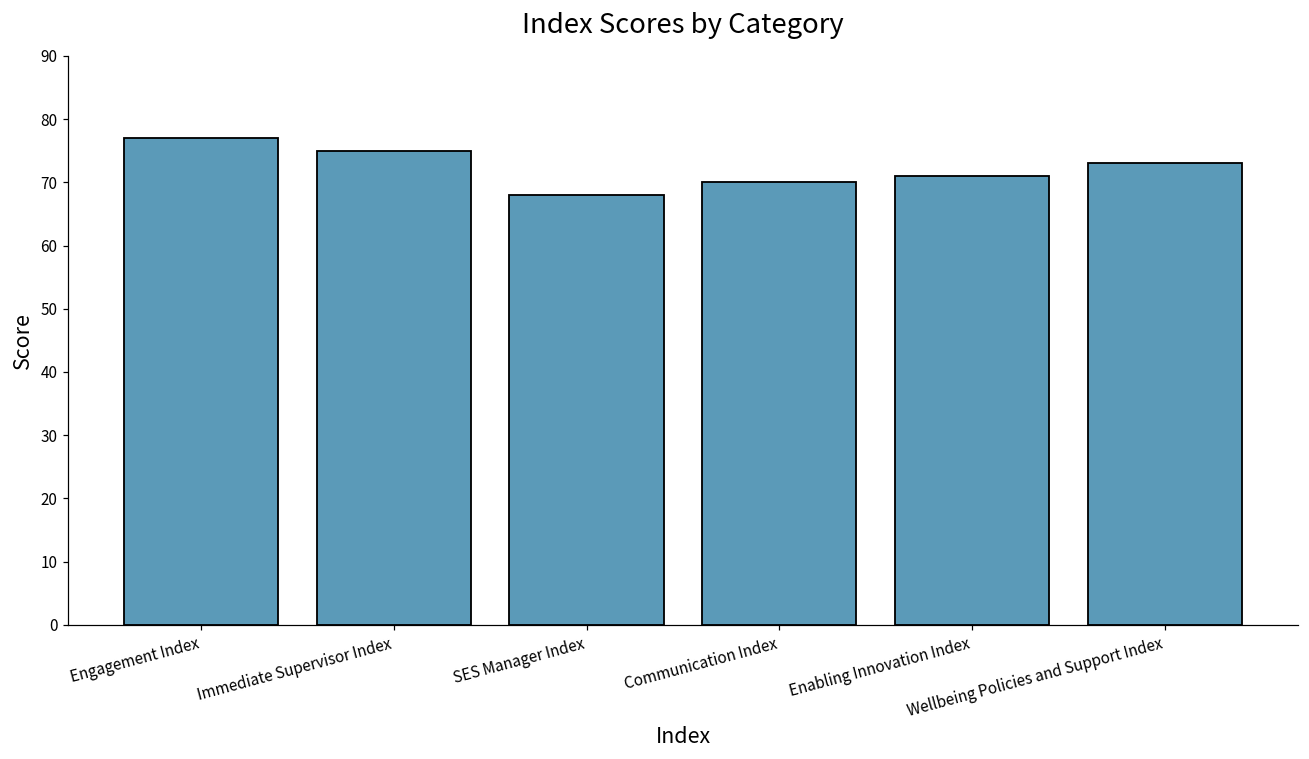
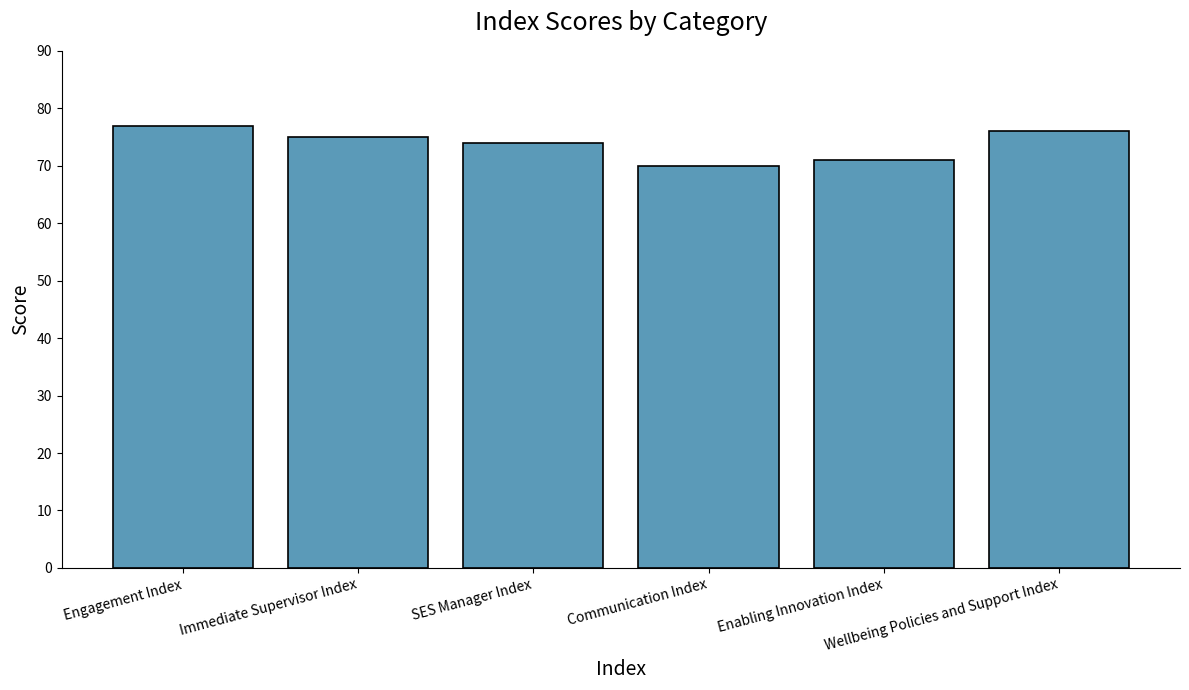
  {
    "Engagement Index": 77,
    "Immediate Supervisor Index": 75,
-   "SES Manager Index": 68,
+   "SES Manager Index": 74,
    "Communication Index": 70,
    "Enabling Innovation Index": 71,
-   "Wellbeing Policies and Support Index": 73
+   "Wellbeing Policies and Support Index": 76
  }
